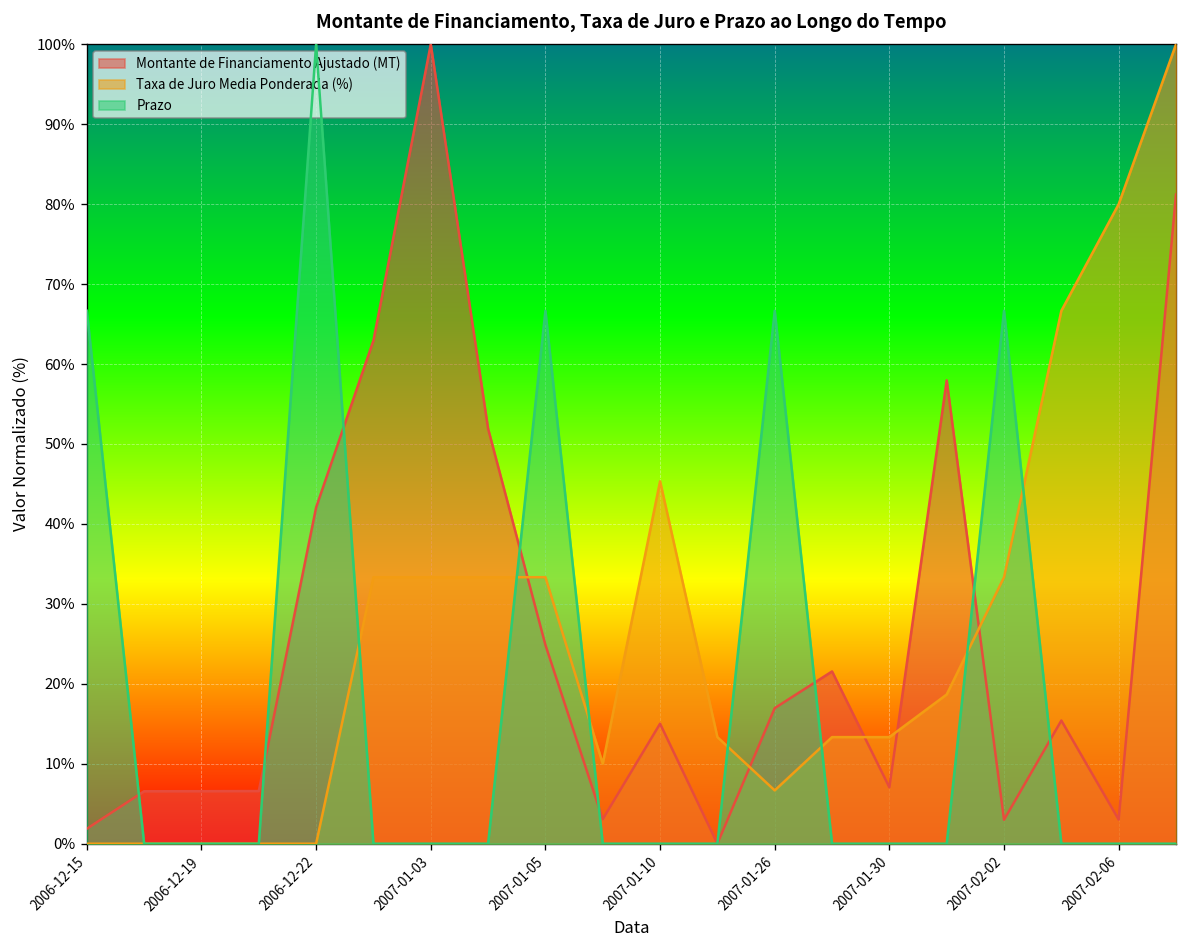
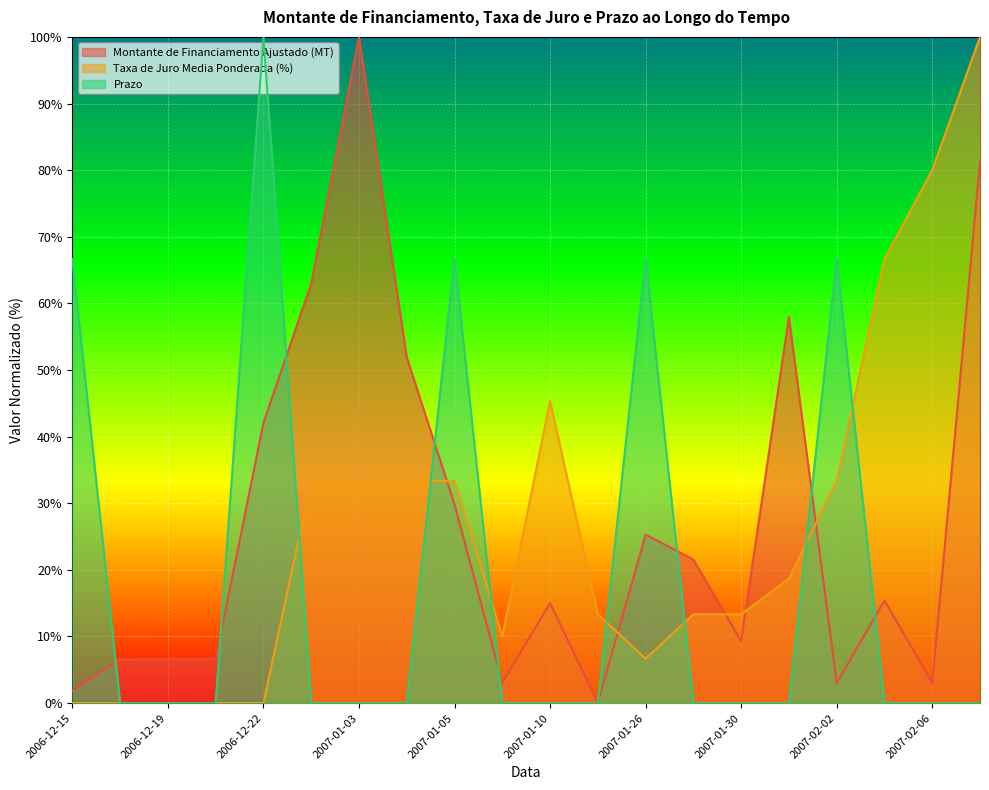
  {
    "Montante de Financiamento Ajustado (MT)": {
      "2006-12-15": "2%",
      "2006-12-19": "7%",
      "2006-12-22": "42%",
      "2007-01-03": "100%",
-     "2007-01-05": "25%",
+     "2007-01-05": "30%",
      "2007-01-10": "15%",
-     "2007-01-26": "17%",
-     "2007-01-30": "7%",
+     "2007-01-26": "25%",
+     "2007-01-30": "9%",
      "2007-02-02": "3%",
      "2007-02-06": "3%"
    },
    "Taxa de Juro Media Ponderada (%)": {
      "2006-12-15": "0%",
      "2006-12-22": "0%",
      "2007-01-03": "33%",
      "2007-01-05": "33%",
      "2007-01-10": "45%",
      "2007-01-26": "7%",
      "2007-01-30": "13%",
      "2007-02-02": "33%",
      "2007-02-06": "80%"
    },
    "Prazo": {
      "2006-12-15": "67%",
      "2006-12-22": "100%",
      "2007-01-03": "0%",
      "2007-01-05": "67%",
      "2007-01-10": "0%",
      "2007-01-26": "67%",
      "2007-01-30": "0%",
      "2007-02-02": "67%",
      "2007-02-06": "0%"
    }
  }
